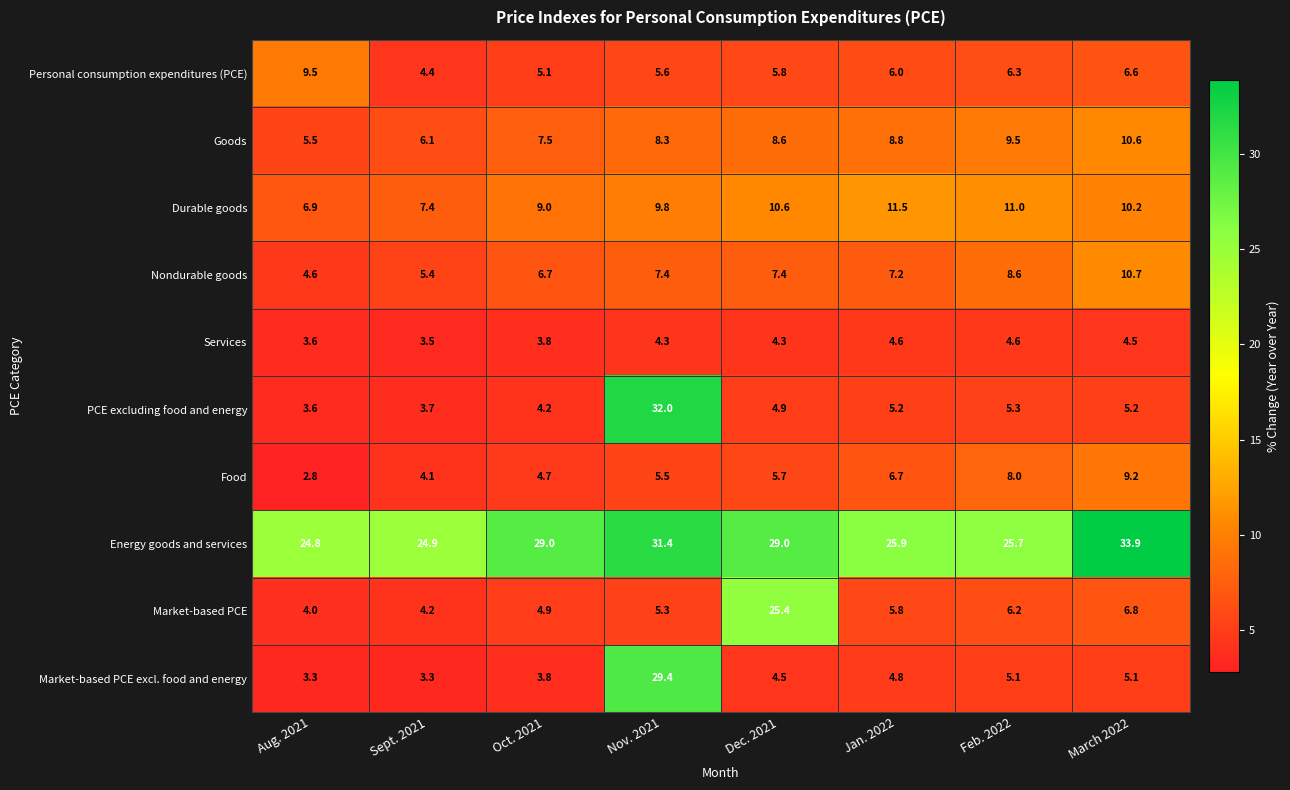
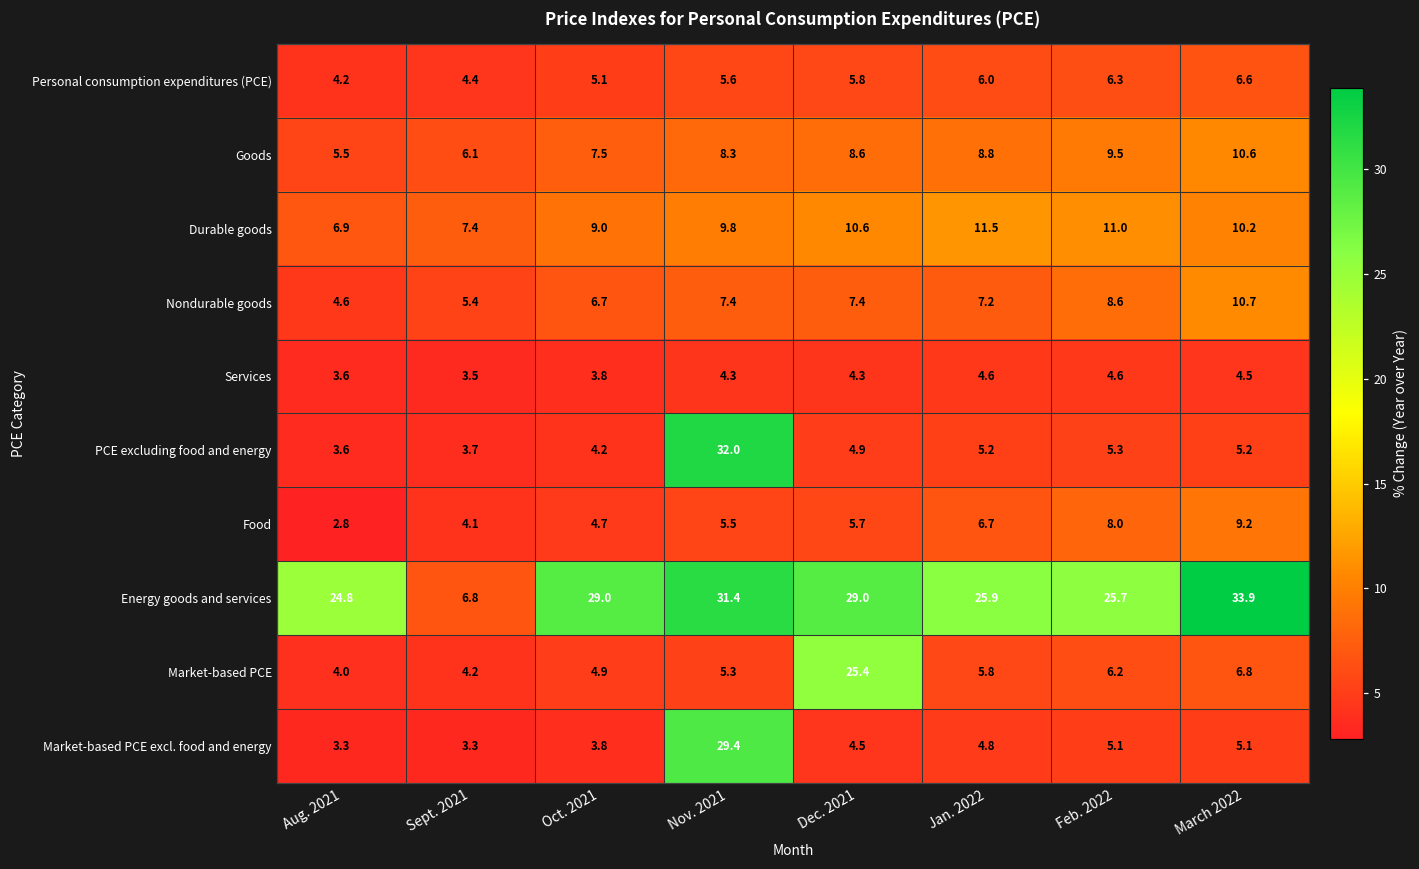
  {
    "Personal consumption expenditures (PCE)": {
-     "Aug. 2021": 9.5,
+     "Aug. 2021": 4.2,
      "Sept. 2021": 4.4,
      "Oct. 2021": 5.1,
      "Nov. 2021": 5.6,
      "Dec. 2021": 5.8,
      "Jan. 2022": 6.0,
      "Feb. 2022": 6.3,
      "March 2022": 6.6
    },
    "Goods": {
      "Aug. 2021": 5.5,
      "Sept. 2021": 6.1,
      "Oct. 2021": 7.5,
      "Nov. 2021": 8.3,
      "Dec. 2021": 8.6,
      "Jan. 2022": 8.8,
      "Feb. 2022": 9.5,
      "March 2022": 10.6
    },
    "Durable goods": {
      "Aug. 2021": 6.9,
      "Sept. 2021": 7.4,
      "Oct. 2021": 9.0,
      "Nov. 2021": 9.8,
      "Dec. 2021": 10.6,
      "Jan. 2022": 11.5,
      "Feb. 2022": 11.0,
      "March 2022": 10.2
    },
    "Nondurable goods": {
      "Aug. 2021": 4.6,
      "Sept. 2021": 5.4,
      "Oct. 2021": 6.7,
      "Nov. 2021": 7.4,
      "Dec. 2021": 7.4,
      "Jan. 2022": 7.2,
      "Feb. 2022": 8.6,
      "March 2022": 10.7
    },
    "Services": {
      "Aug. 2021": 3.6,
      "Sept. 2021": 3.5,
      "Oct. 2021": 3.8,
      "Nov. 2021": 4.3,
      "Dec. 2021": 4.3,
      "Jan. 2022": 4.6,
      "Feb. 2022": 4.6,
      "March 2022": 4.5
    },
    "PCE excluding food and energy": {
      "Aug. 2021": 3.6,
      "Sept. 2021": 3.7,
      "Oct. 2021": 4.2,
      "Nov. 2021": 32.0,
      "Dec. 2021": 4.9,
      "Jan. 2022": 5.2,
      "Feb. 2022": 5.3,
      "March 2022": 5.2
    },
    "Food": {
      "Aug. 2021": 2.8,
      "Sept. 2021": 4.1,
      "Oct. 2021": 4.7,
      "Nov. 2021": 5.5,
      "Dec. 2021": 5.7,
      "Jan. 2022": 6.7,
      "Feb. 2022": 8.0,
      "March 2022": 9.2
    },
    "Energy goods and services": {
      "Aug. 2021": 24.8,
-     "Sept. 2021": 24.9,
+     "Sept. 2021": 6.8,
      "Oct. 2021": 29.0,
      "Nov. 2021": 31.4,
      "Dec. 2021": 29.0,
      "Jan. 2022": 25.9,
      "Feb. 2022": 25.7,
      "March 2022": 33.9
    },
    "Market-based PCE": {
      "Aug. 2021": 4.0,
      "Sept. 2021": 4.2,
      "Oct. 2021": 4.9,
      "Nov. 2021": 5.3,
      "Dec. 2021": 25.4,
      "Jan. 2022": 5.8,
      "Feb. 2022": 6.2,
      "March 2022": 6.8
    },
    "Market-based PCE excl. food and energy": {
      "Aug. 2021": 3.3,
      "Sept. 2021": 3.3,
      "Oct. 2021": 3.8,
      "Nov. 2021": 29.4,
      "Dec. 2021": 4.5,
      "Jan. 2022": 4.8,
      "Feb. 2022": 5.1,
      "March 2022": 5.1
    }
  }
